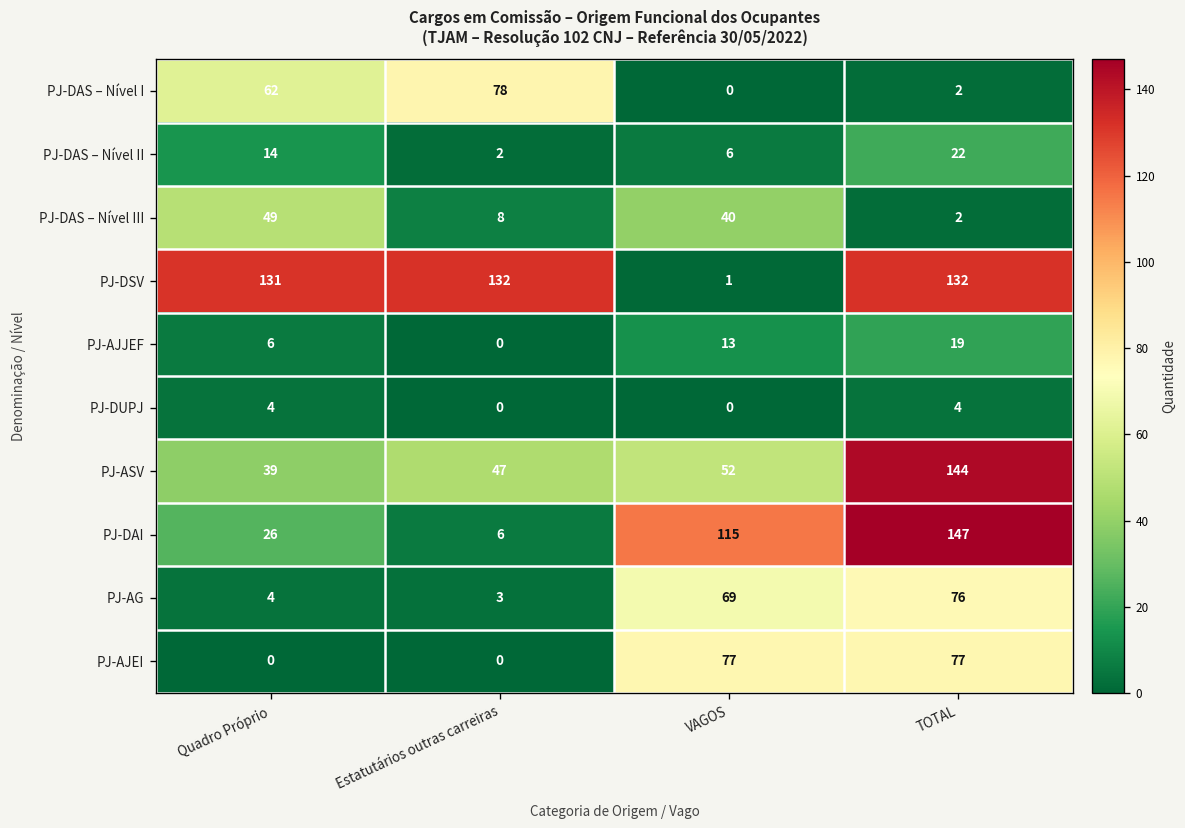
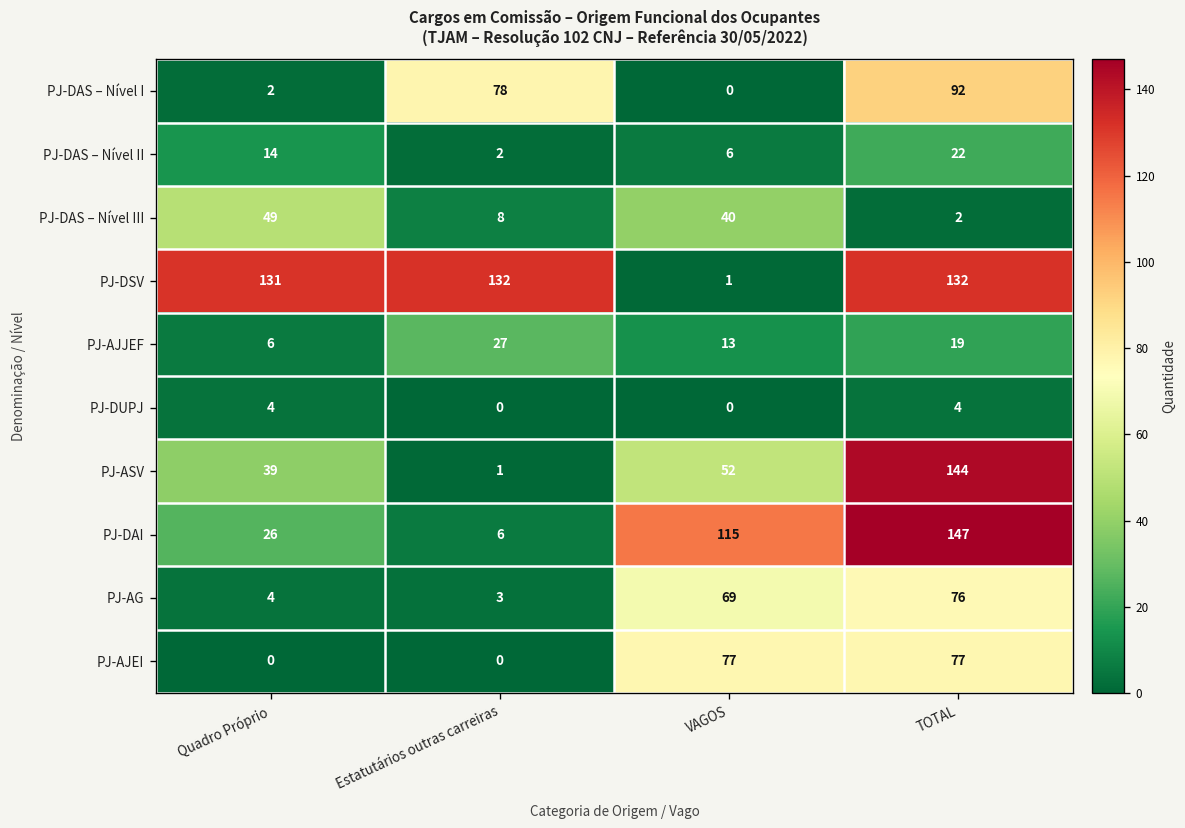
  {
    "PJ-DAS – Nível I": {
-     "Quadro Próprio": 62,
+     "Quadro Próprio": 2,
      "Estatutários outras carreiras": 78,
      "VAGOS": 0,
-     "TOTAL": 2
+     "TOTAL": 92
    },
    "PJ-DAS – Nível II": {
      "Quadro Próprio": 14,
      "Estatutários outras carreiras": 2,
      "VAGOS": 6,
      "TOTAL": 22
    },
    "PJ-DAS – Nível III": {
      "Quadro Próprio": 49,
      "Estatutários outras carreiras": 8,
      "VAGOS": 40,
      "TOTAL": 2
    },
    "PJ-DSV": {
      "Quadro Próprio": 131,
      "Estatutários outras carreiras": 132,
      "VAGOS": 1,
      "TOTAL": 132
    },
    "PJ-AJJEF": {
      "Quadro Próprio": 6,
-     "Estatutários outras carreiras": 0,
+     "Estatutários outras carreiras": 27,
      "VAGOS": 13,
      "TOTAL": 19
    },
    "PJ-DUPJ": {
      "Quadro Próprio": 4,
      "Estatutários outras carreiras": 0,
      "VAGOS": 0,
      "TOTAL": 4
    },
    "PJ-ASV": {
      "Quadro Próprio": 39,
-     "Estatutários outras carreiras": 47,
+     "Estatutários outras carreiras": 1,
      "VAGOS": 52,
      "TOTAL": 144
    },
    "PJ-DAI": {
      "Quadro Próprio": 26,
      "Estatutários outras carreiras": 6,
      "VAGOS": 115,
      "TOTAL": 147
    },
    "PJ-AG": {
      "Quadro Próprio": 4,
      "Estatutários outras carreiras": 3,
      "VAGOS": 69,
      "TOTAL": 76
    },
    "PJ-AJEI": {
      "Quadro Próprio": 0,
      "Estatutários outras carreiras": 0,
      "VAGOS": 77,
      "TOTAL": 77
    }
  }
